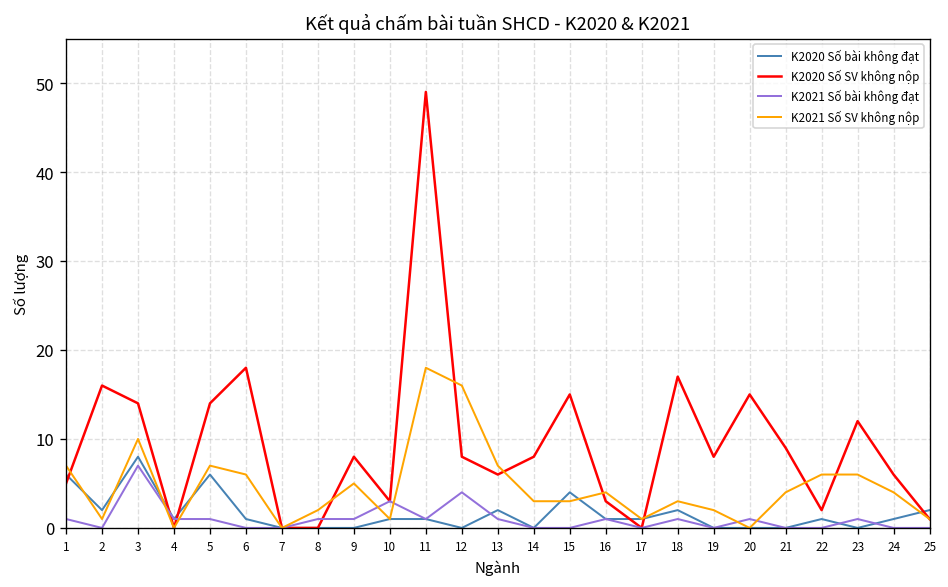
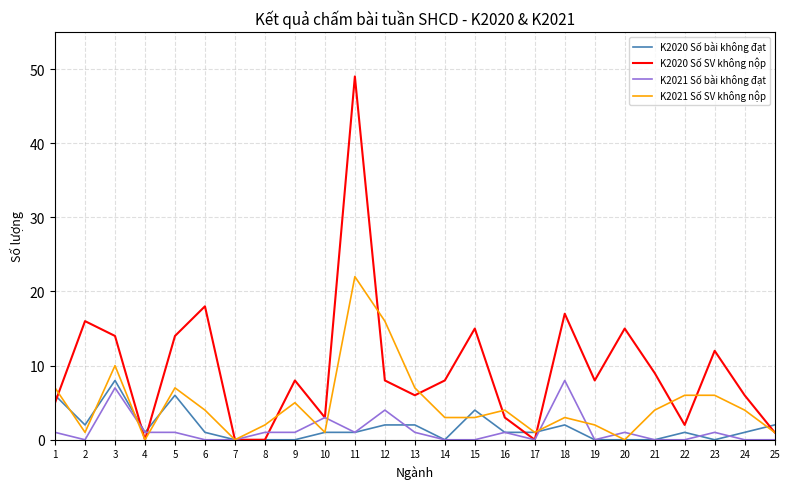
  {
    "K2020 Số bài không đạt": {
      "1": 6,
      "2": 2,
      "3": 8,
      "5": 6,
      "6": 1,
      "9": 0,
-     "12": 0,
+     "12": 2,
      "13": 2,
      "15": 4,
      "18": 2,
      "22": 1,
      "23": 0,
      "24": 1,
      "25": 2
    },
    "K2020 Số SV không nộp": {
      "1": 5,
      "2": 16,
      "3": 14,
      "5": 14,
      "6": 18,
      "9": 8,
      "11": 49,
      "12": 8,
      "13": 6,
      "14": 8,
      "15": 15,
      "16": 3,
      "18": 17,
      "19": 8,
      "20": 15,
      "21": 9,
      "22": 2,
      "23": 12,
      "24": 6
    },
    "K2021 Số bài không đạt": {
      "1": 1,
      "2": 0,
      "3": 7,
      "5": 1,
      "6": 0,
      "8": 1,
      "9": 1,
      "12": 4,
      "13": 1,
      "15": 0,
-     "18": 1,
+     "18": 8,
      "20": 1,
      "22": 0,
      "23": 1,
      "24": 0,
      "25": 0
    },
    "K2021 Số SV không nộp": {
      "1": 7,
      "2": 1,
      "3": 10,
      "5": 7,
-     "6": 6,
+     "6": 4,
      "8": 2,
      "9": 5,
-     "11": 18,
+     "11": 22,
      "12": 16,
      "13": 7,
      "14": 3,
      "15": 3,
      "16": 4,
      "18": 3,
      "19": 2,
      "21": 4,
      "22": 6,
      "23": 6,
      "24": 4
    }
  }
